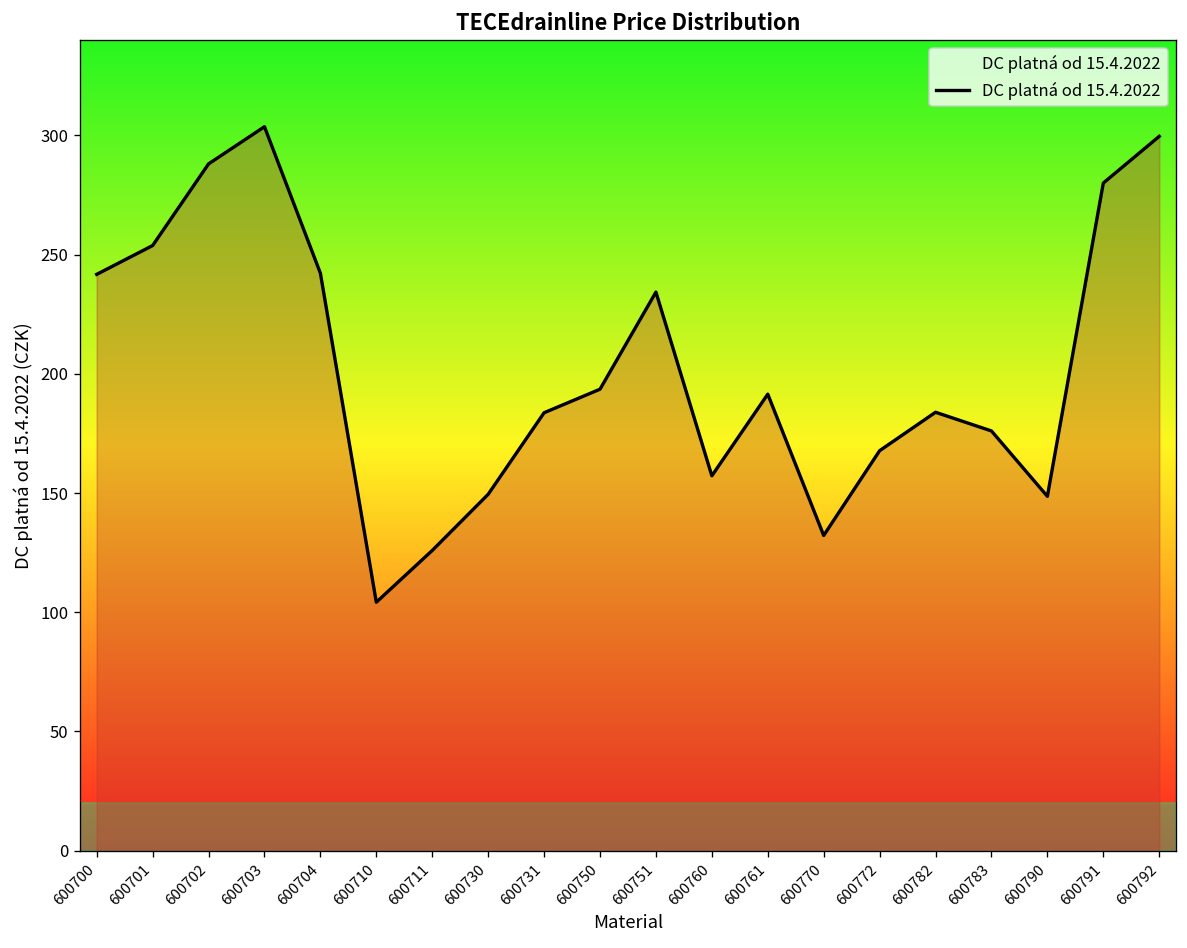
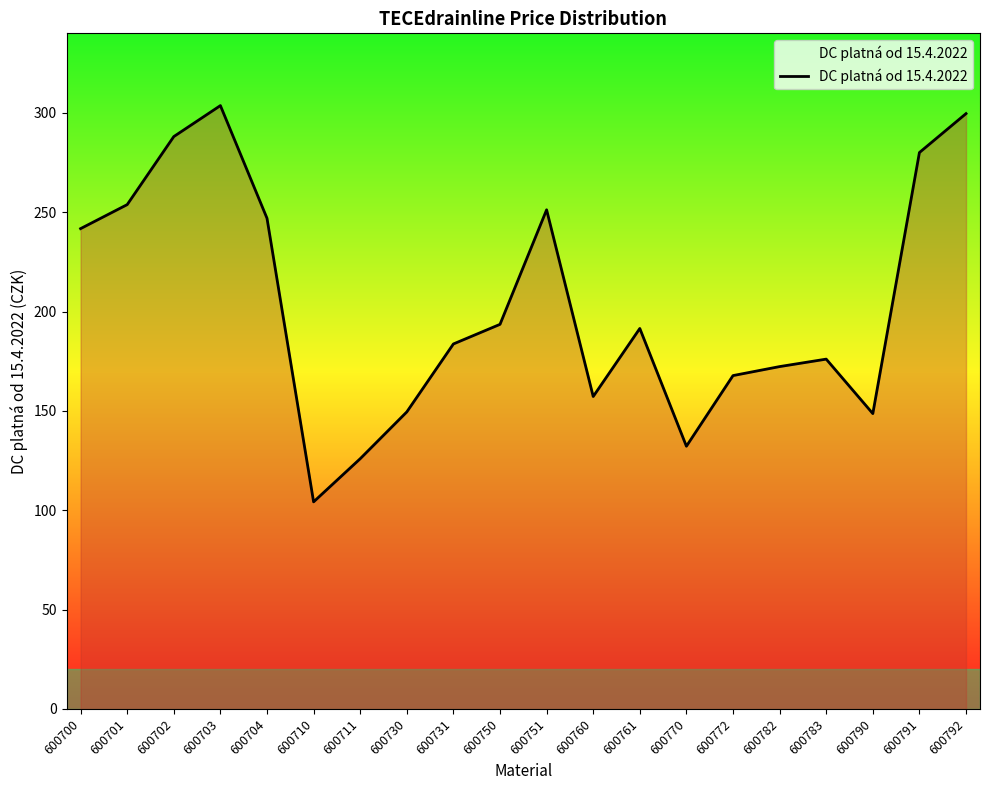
  {
    "600700": 242,
    "600701": 254,
    "600702": 288,
    "600703": 304,
-   "600704": 242,
+   "600704": 247,
    "600710": 104,
    "600711": 126,
    "600730": 149,
    "600731": 184,
    "600750": 194,
-   "600751": 234,
+   "600751": 251,
    "600760": 157,
    "600761": 191,
    "600770": 132,
    "600772": 168,
-   "600782": 184,
+   "600782": 172,
    "600783": 176,
    "600790": 149,
    "600791": 280,
    "600792": 300
  }
